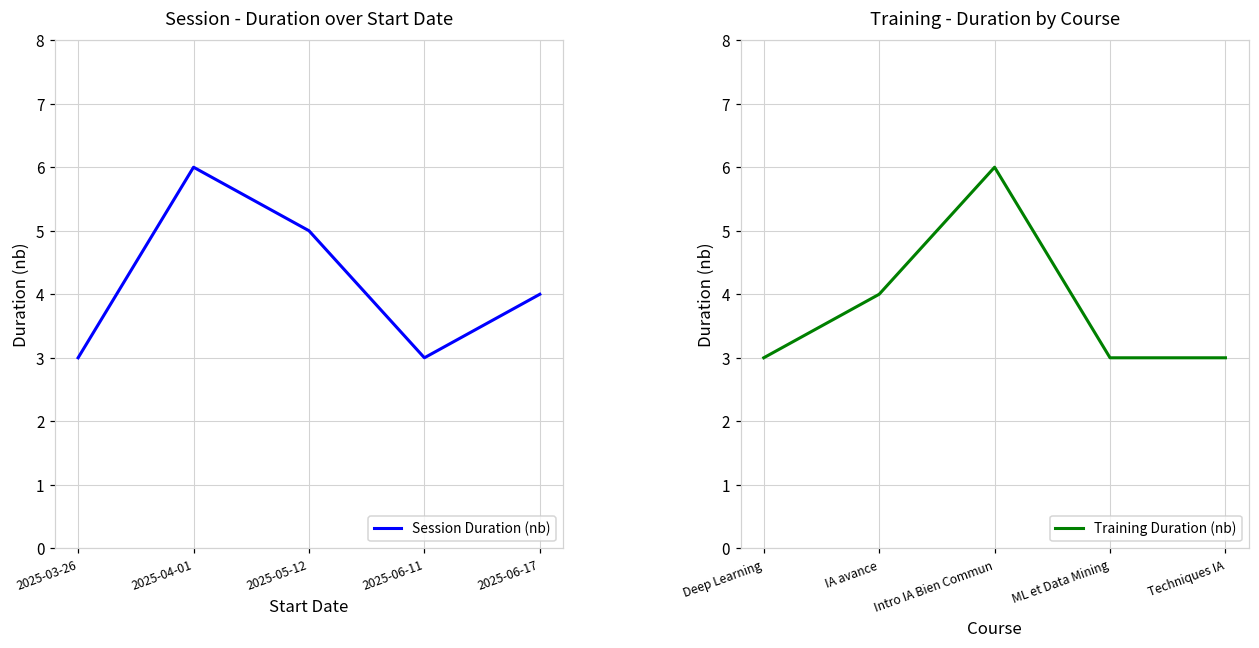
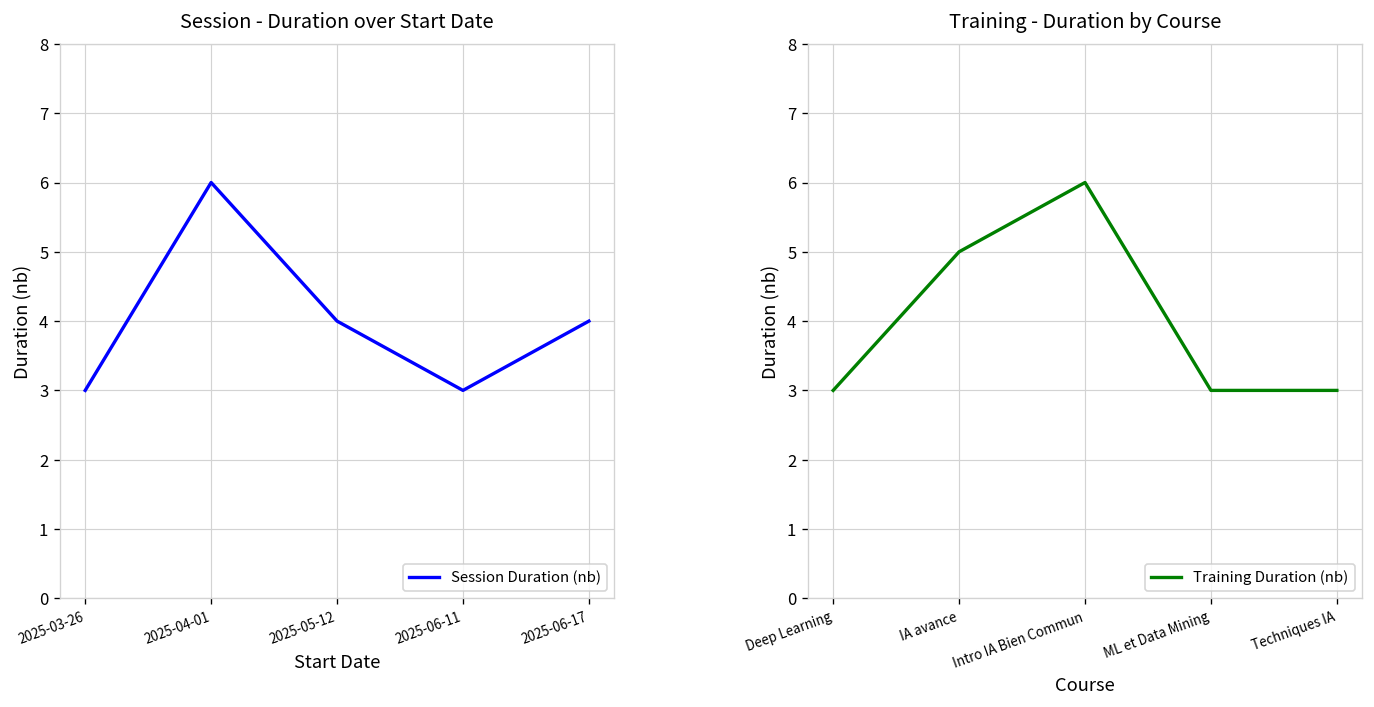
  {
    "Session - Duration over Start Date": {
      "2025-03-26": 3,
      "2025-04-01": 6,
-     "2025-05-12": 5,
+     "2025-05-12": 4,
      "2025-06-11": 3,
      "2025-06-17": 4
    },
    "Training - Duration by Course": {
      "Deep Learning": 3,
-     "IA avance": 4,
+     "IA avance": 5,
      "Intro IA Bien Commun": 6,
      "ML et Data Mining": 3,
      "Techniques IA": 3
    }
  }
